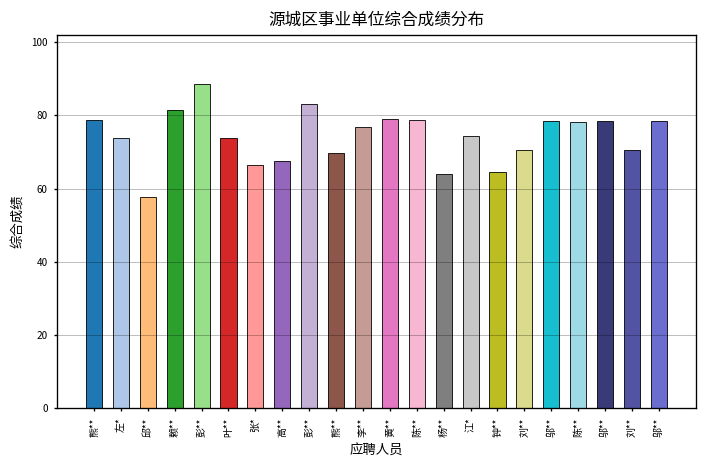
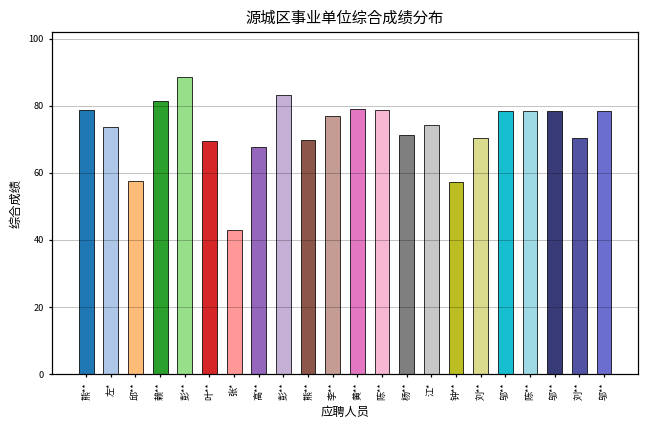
  {
    "左*": 74,
    "邱**": 58,
    "赖**": 81,
-   "叶**": 74,
-   "张*": 67,
+   "叶**": 70,
+   "张*": 43,
    "高**": 68,
    "李**": 77,
    "黄**": 79,
-   "杨**": 64,
+   "杨**": 71,
    "江*": 74,
-   "钟**": 65
+   "钟**": 57
  }
